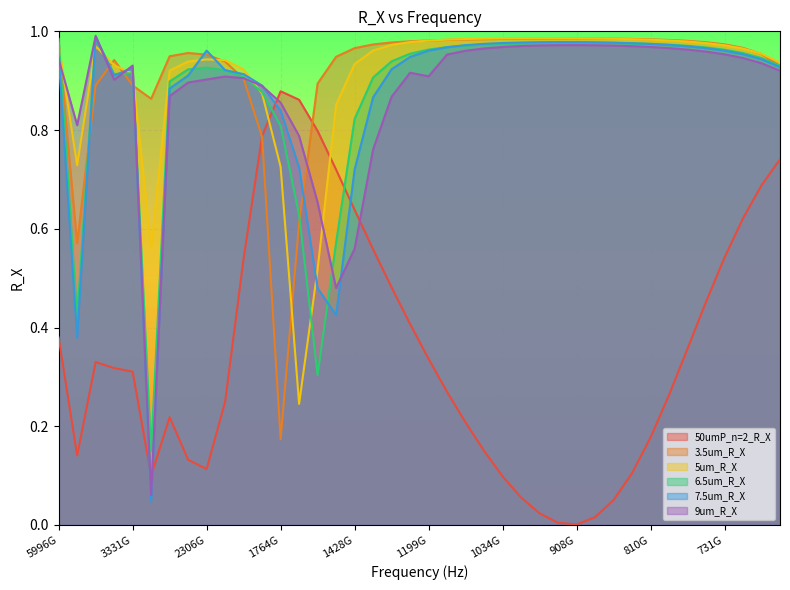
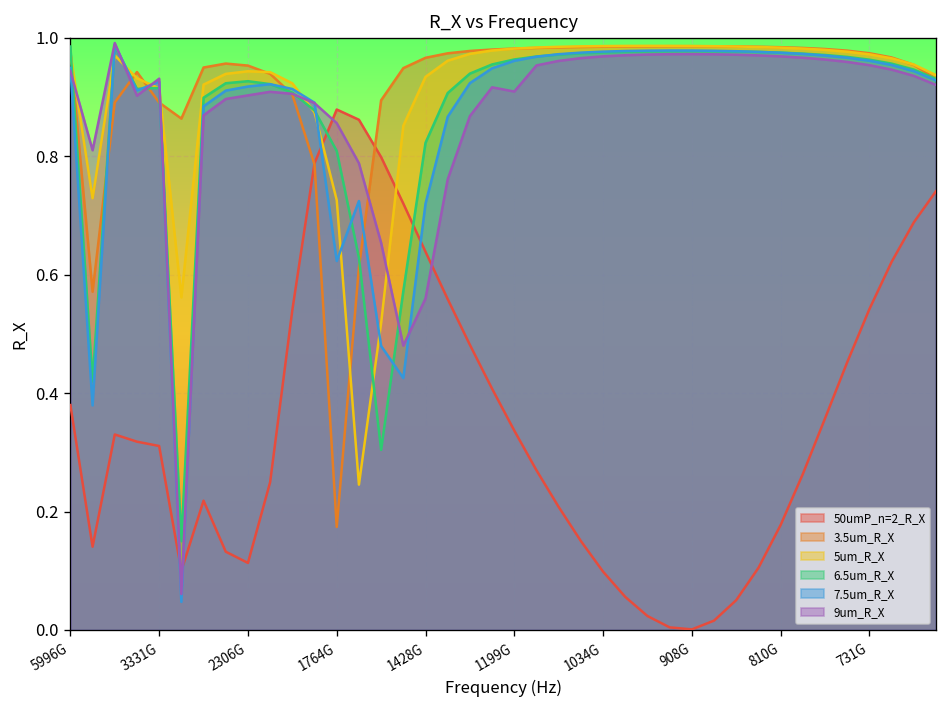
  {
    "6.5um_R_X": {
      "5996G": 0.98,
      "2306G": 0.93,
      "1764G": 0.81,
      "1428G": 0.82
    },
    "7.5um_R_X": {
      "5996G": 0.95,
-     "2306G": 0.96,
-     "1764G": 0.84,
+     "2306G": 0.92,
+     "1764G": 0.62,
      "1428G": 0.72
    },
    "9um_R_X": {
      "5996G": 0.94,
      "2306G": 0.90,
      "1764G": 0.86,
      "1428G": 0.56,
      "1199G": 0.91,
      "1034G": 0.97,
      "810G": 0.97,
      "731G": 0.95
    }
  }
